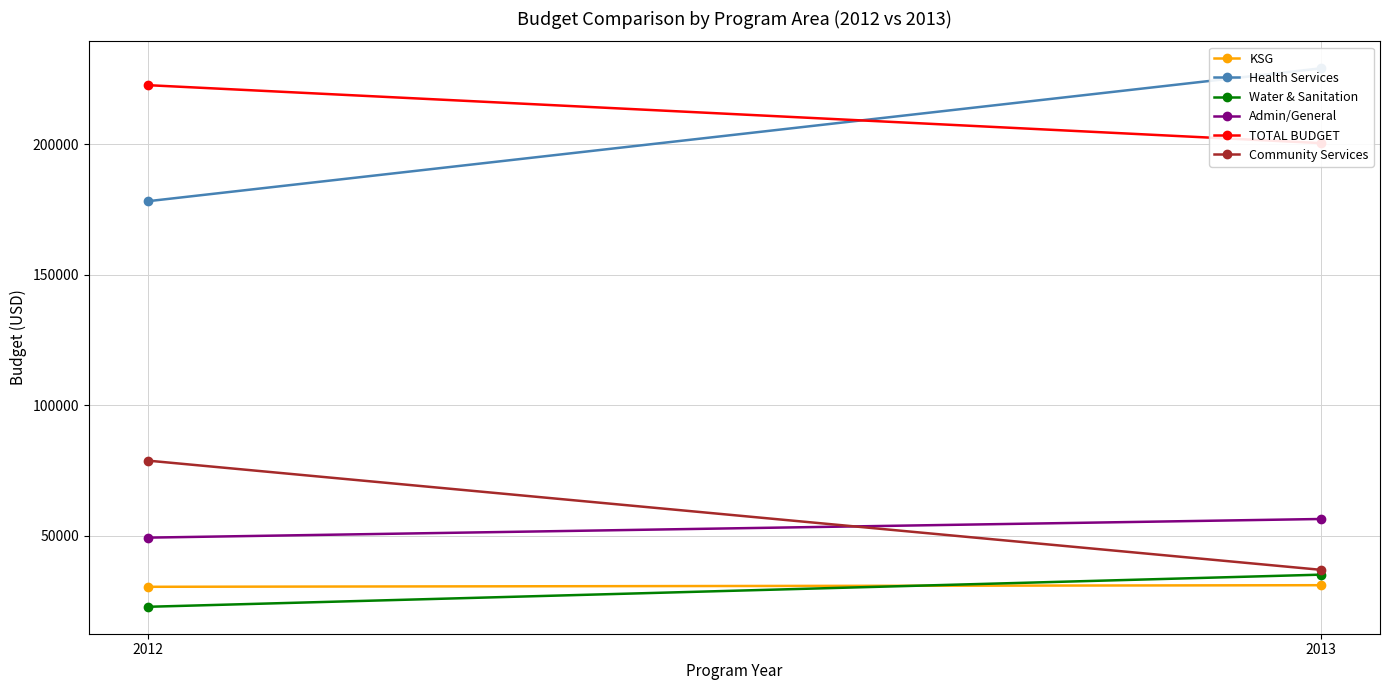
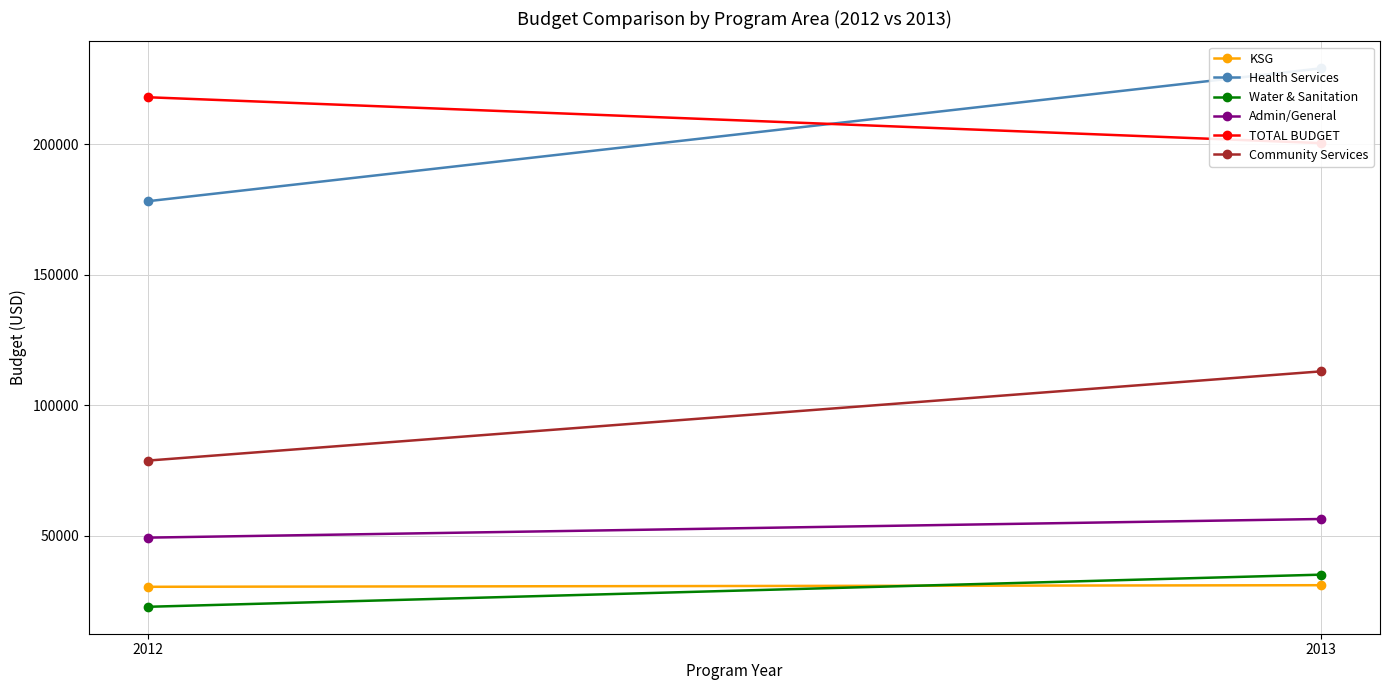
  {
    "KSG": {
      "2012": 30000,
      "2013": 31000
    },
    "Health Services": {
      "2012": 178000
    },
    "Water & Sanitation": {
      "2012": 23000,
      "2013": 35000
    },
    "Admin/General": {
      "2012": 49000,
      "2013": 56000
    },
    "TOTAL BUDGET": {
-     "2012": 223000
+     "2012": 218000
    },
    "Community Services": {
      "2012": 79000,
-     "2013": 37000
+     "2013": 113000
    }
  }
